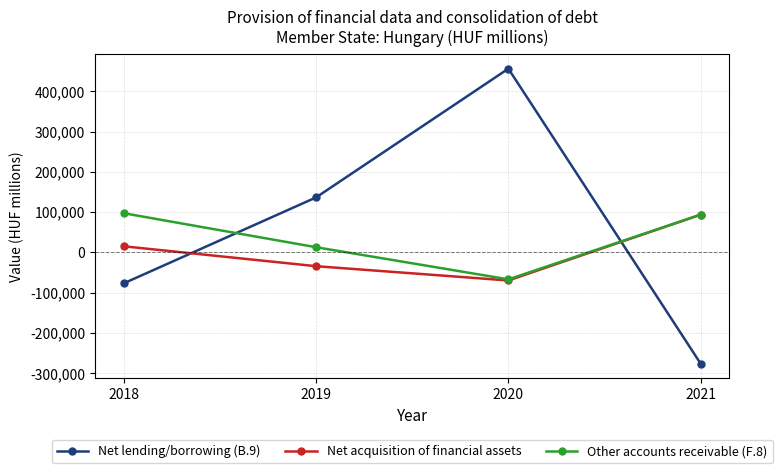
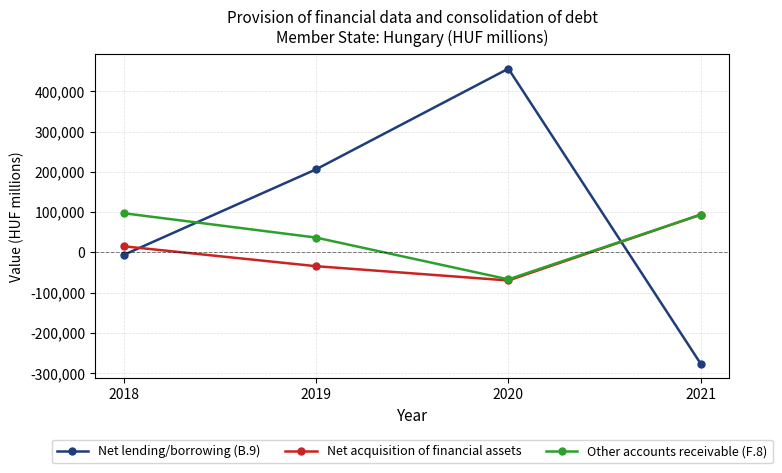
  {
    "Net lending/borrowing (B.9)": {
-     "2018": "-80,000",
-     "2019": "140,000",
+     "2018": "-10,000",
+     "2019": "210,000",
      "2020": "460,000",
      "2021": "-280,000"
    },
    "Net acquisition of financial assets": {
      "2018": "20,000",
      "2019": "-30,000"
    },
    "Other accounts receivable (F.8)": {
      "2018": "100,000",
-     "2019": "10,000"
+     "2019": "40,000"
    }
  }
